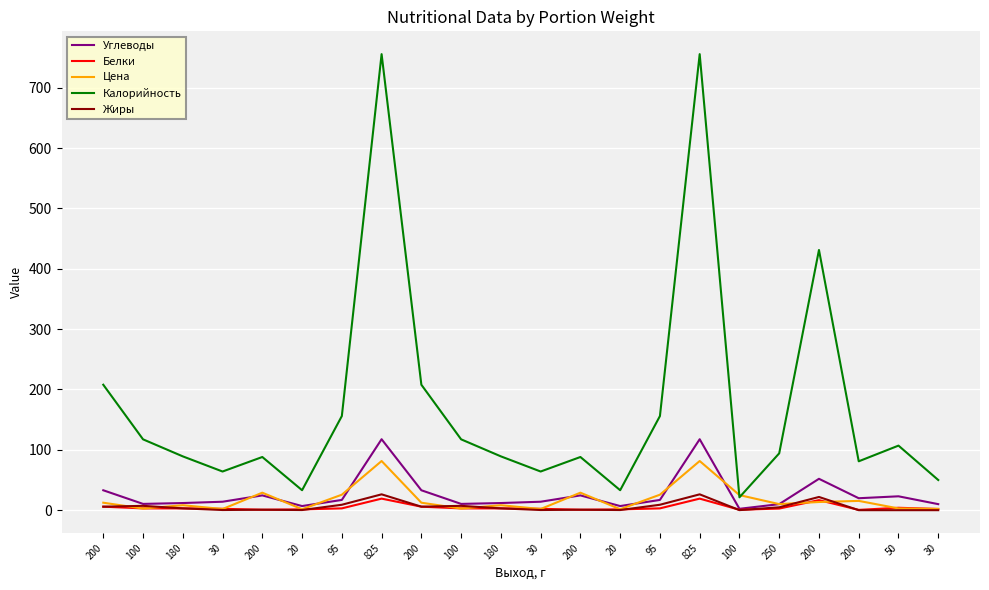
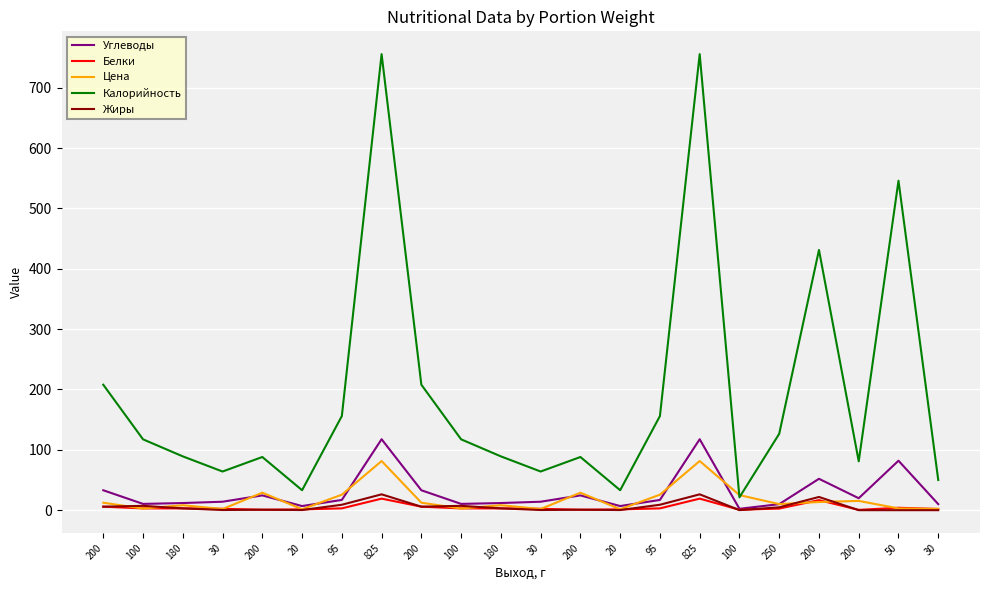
  {
    "Углеводы": {
-     "50": 20
+     "50": 80
    },
    "Калорийность": {
-     "250": 90,
-     "50": 110
+     "250": 130,
+     "50": 550
    }
  }
